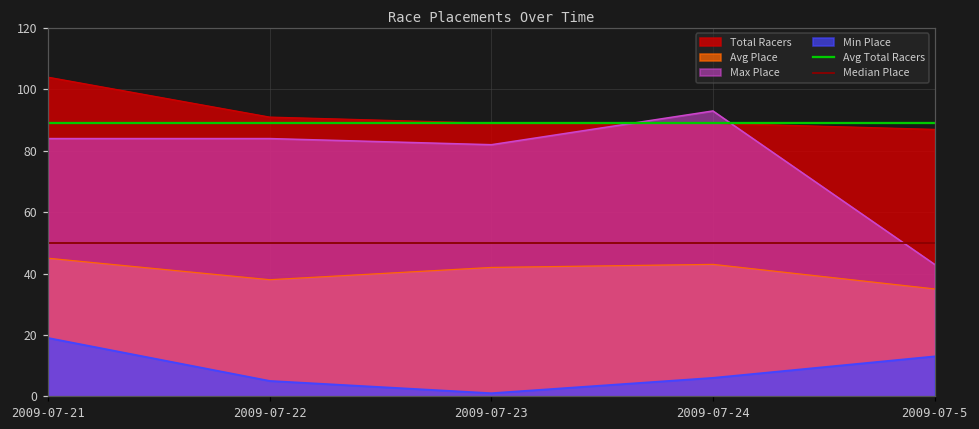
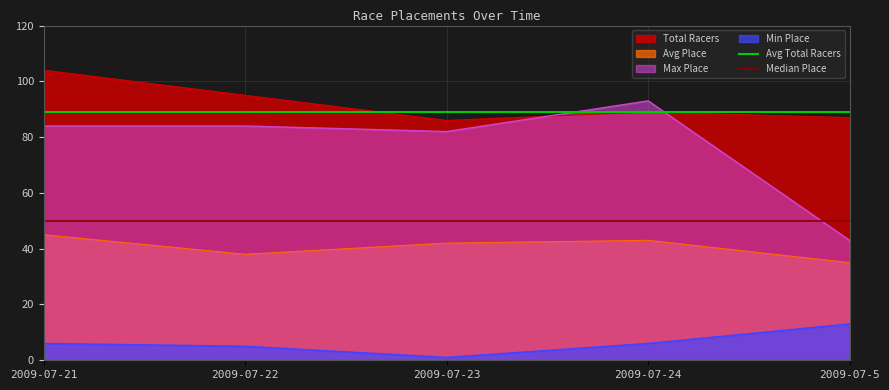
  {
    "Total Racers": {
      "2009-07-21": 104,
-     "2009-07-22": 91,
-     "2009-07-23": 89,
+     "2009-07-22": 95,
+     "2009-07-23": 86,
      "2009-07-24": 89,
      "2009-07-5": 87
    },
    "Avg Place": {
      "2009-07-21": 45,
      "2009-07-22": 38,
      "2009-07-23": 42,
      "2009-07-24": 43,
      "2009-07-5": 35
    },
    "Max Place": {
      "2009-07-21": 84,
      "2009-07-22": 84,
      "2009-07-23": 82,
      "2009-07-24": 93,
      "2009-07-5": 43
    },
    "Min Place": {
-     "2009-07-21": 19,
+     "2009-07-21": 6,
      "2009-07-22": 5,
      "2009-07-23": 1,
      "2009-07-24": 6,
      "2009-07-5": 13
    }
  }
